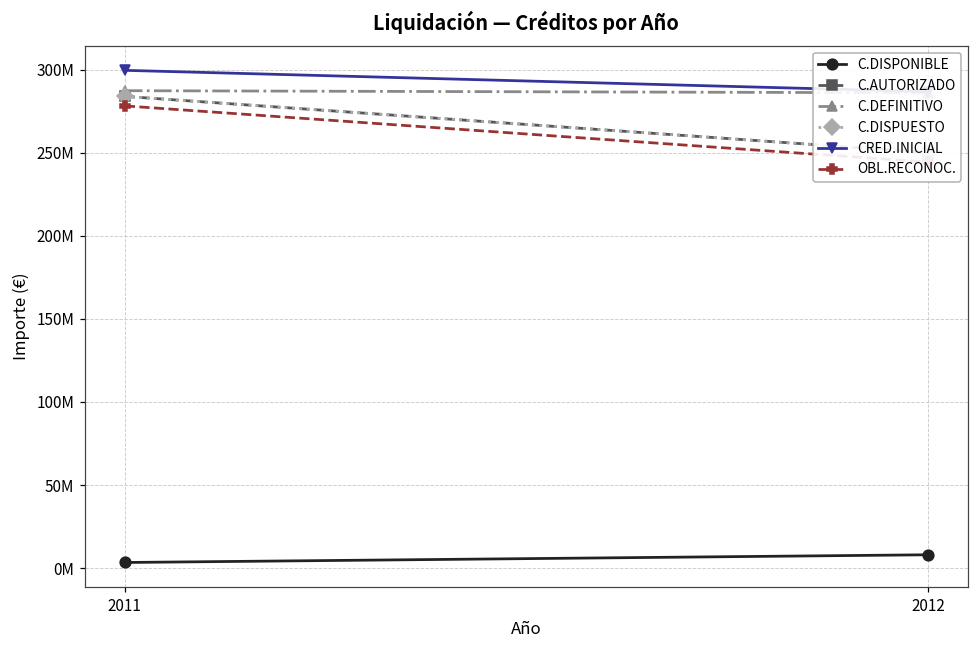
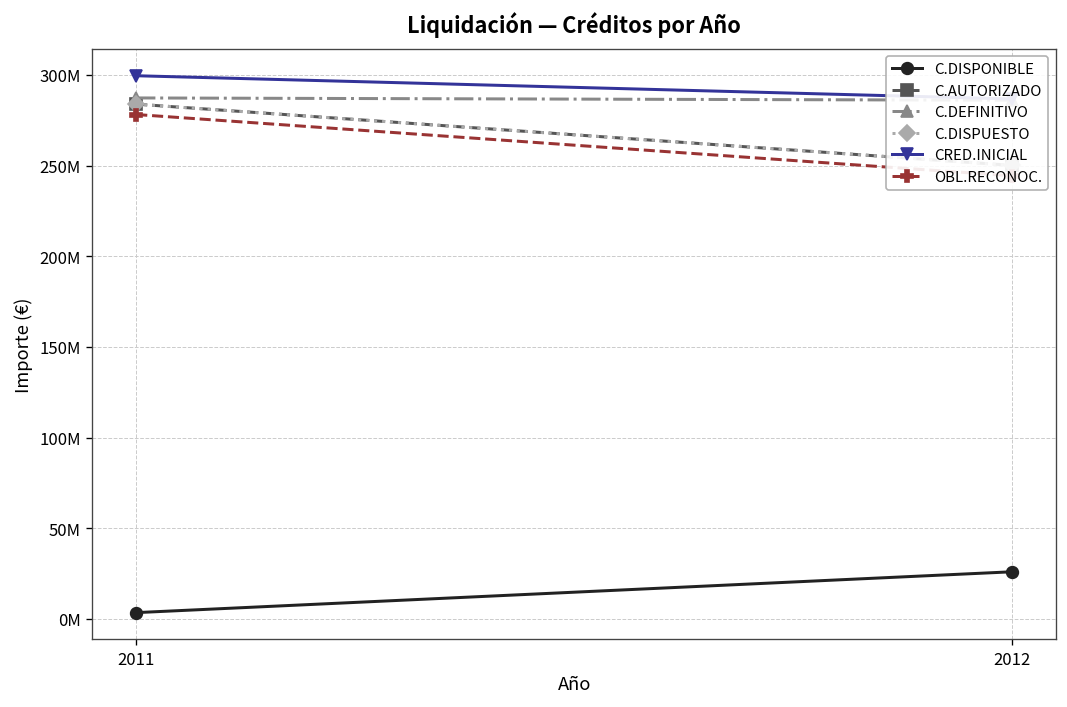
  {
    "C.DISPONIBLE": {
      "2011": 3000000,
-     "2012": 8000000
+     "2012": 26000000
    },
    "CRED.INICIAL": {
      "2011": 300000000
    },
    "OBL.RECONOC.": {
      "2011": 278000000
    }
  }
